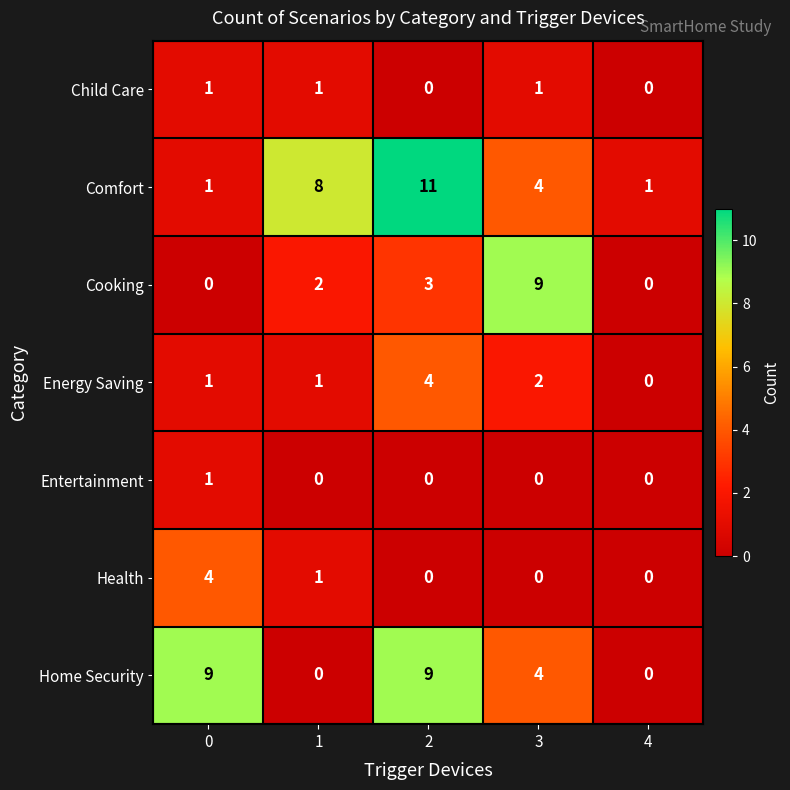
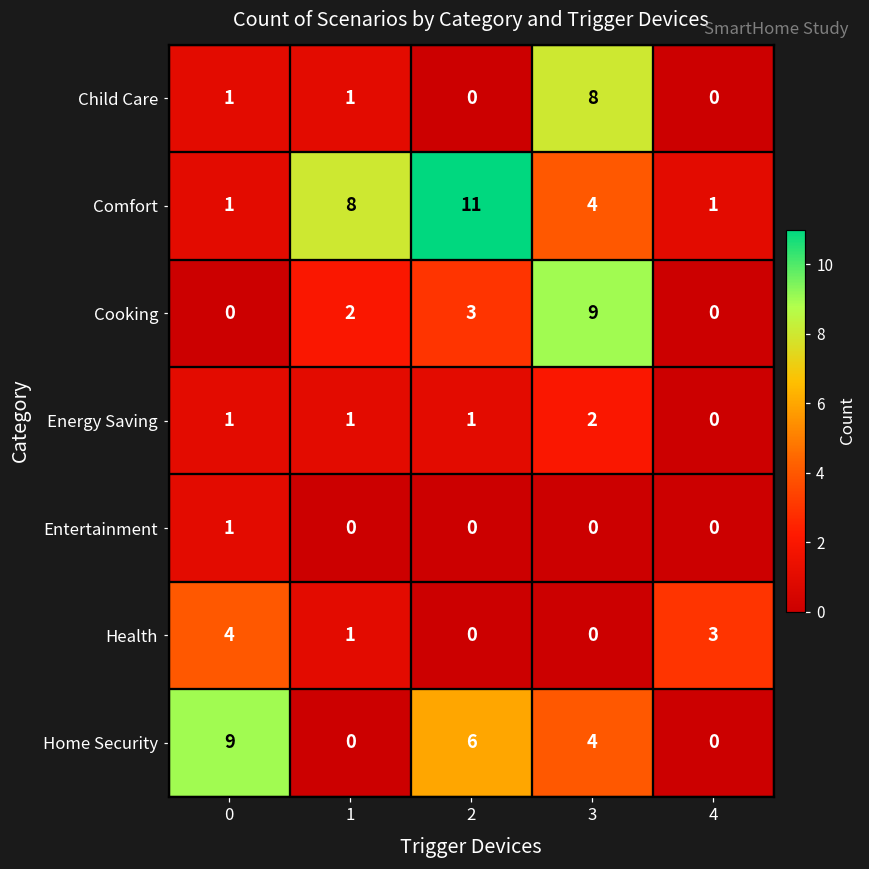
  {
    "Child Care": {
      "0": 1,
      "1": 1,
      "2": 0,
-     "3": 1,
+     "3": 8,
      "4": 0
    },
    "Comfort": {
      "0": 1,
      "1": 8,
      "2": 11,
      "3": 4,
      "4": 1
    },
    "Cooking": {
      "0": 0,
      "1": 2,
      "2": 3,
      "3": 9,
      "4": 0
    },
    "Energy Saving": {
      "0": 1,
      "1": 1,
-     "2": 4,
+     "2": 1,
      "3": 2,
      "4": 0
    },
    "Entertainment": {
      "0": 1,
      "1": 0,
      "2": 0,
      "3": 0,
      "4": 0
    },
    "Health": {
      "0": 4,
      "1": 1,
      "2": 0,
      "3": 0,
-     "4": 0
+     "4": 3
    },
    "Home Security": {
      "0": 9,
      "1": 0,
-     "2": 9,
+     "2": 6,
      "3": 4,
      "4": 0
    }
  }
